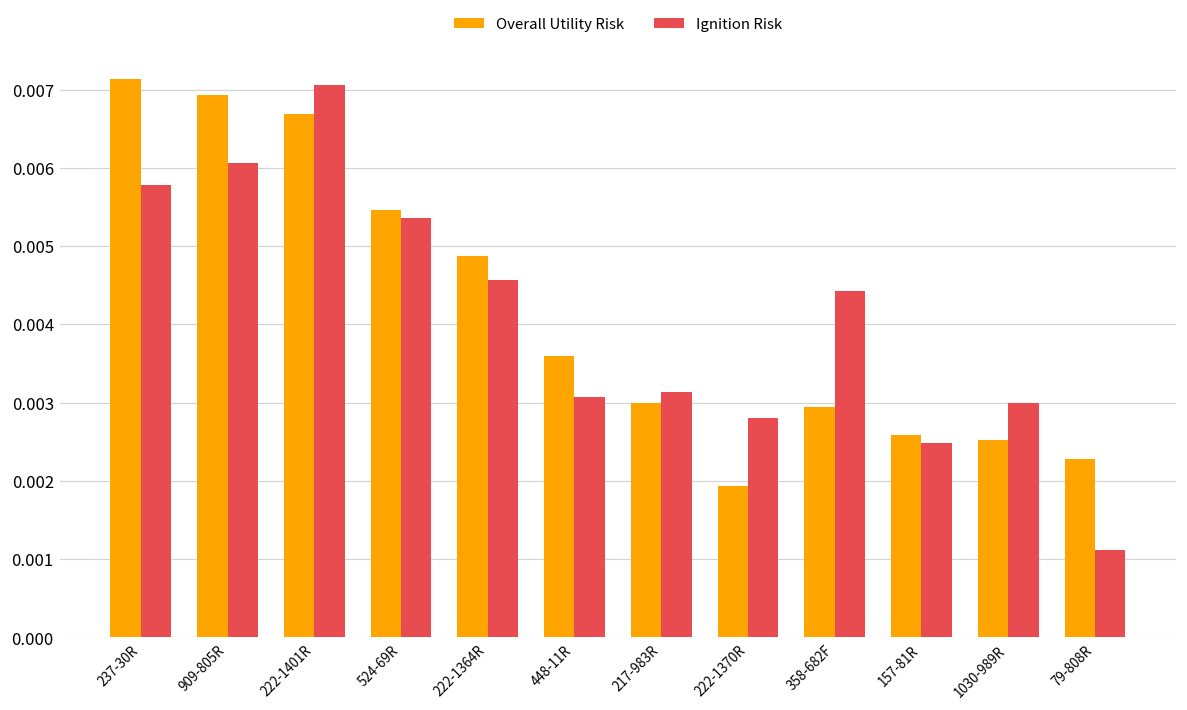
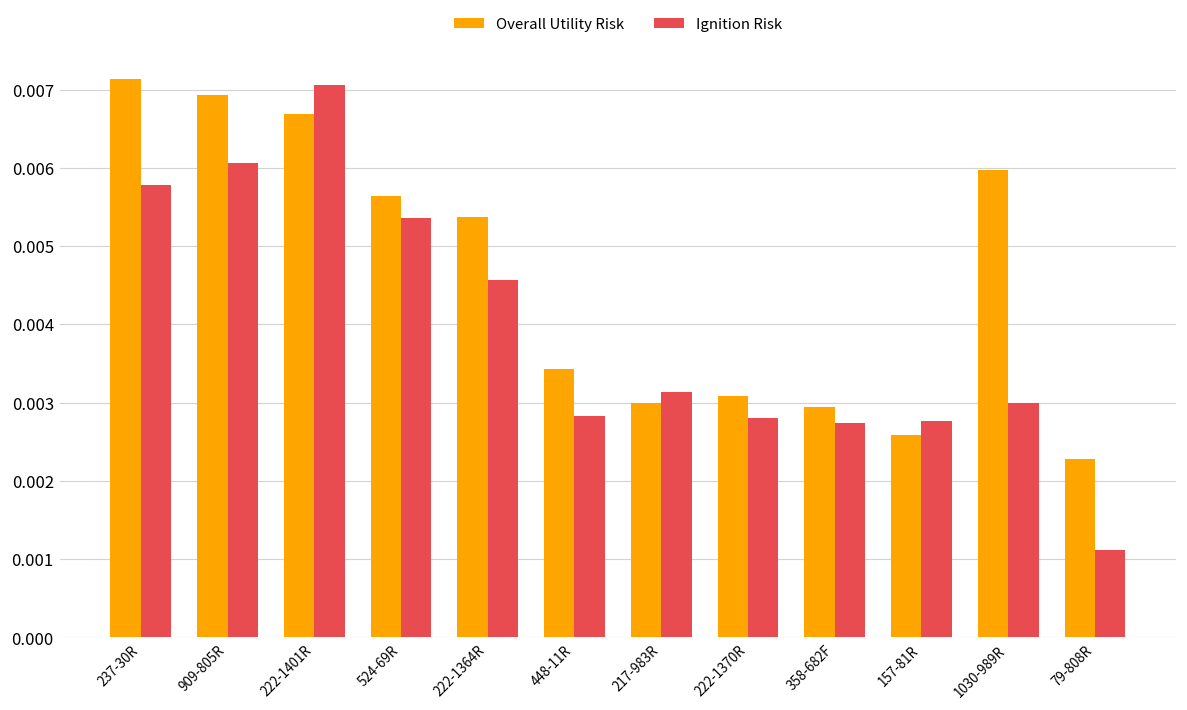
  {
    "Overall Utility Risk": {
      "237-30R": 0.0071,
      "909-805R": 0.0069,
      "222-1401R": 0.0067,
-     "524-69R": 0.0055,
-     "222-1364R": 0.0049,
-     "448-11R": 0.0036,
+     "524-69R": 0.0056,
+     "222-1364R": 0.0054,
+     "448-11R": 0.0034,
      "217-983R": 0.0030,
-     "222-1370R": 0.0019,
+     "222-1370R": 0.0031,
      "358-682F": 0.0029,
      "157-81R": 0.0026,
-     "1030-989R": 0.0025,
+     "1030-989R": 0.0060,
      "79-808R": 0.0023
    },
    "Ignition Risk": {
      "237-30R": 0.0058,
      "909-805R": 0.0061,
      "222-1401R": 0.0071,
      "524-69R": 0.0054,
      "222-1364R": 0.0046,
-     "448-11R": 0.0031,
+     "448-11R": 0.0028,
      "217-983R": 0.0031,
      "222-1370R": 0.0028,
-     "358-682F": 0.0044,
-     "157-81R": 0.0025,
+     "358-682F": 0.0027,
+     "157-81R": 0.0028,
      "1030-989R": 0.0030,
      "79-808R": 0.0011
    }
  }
